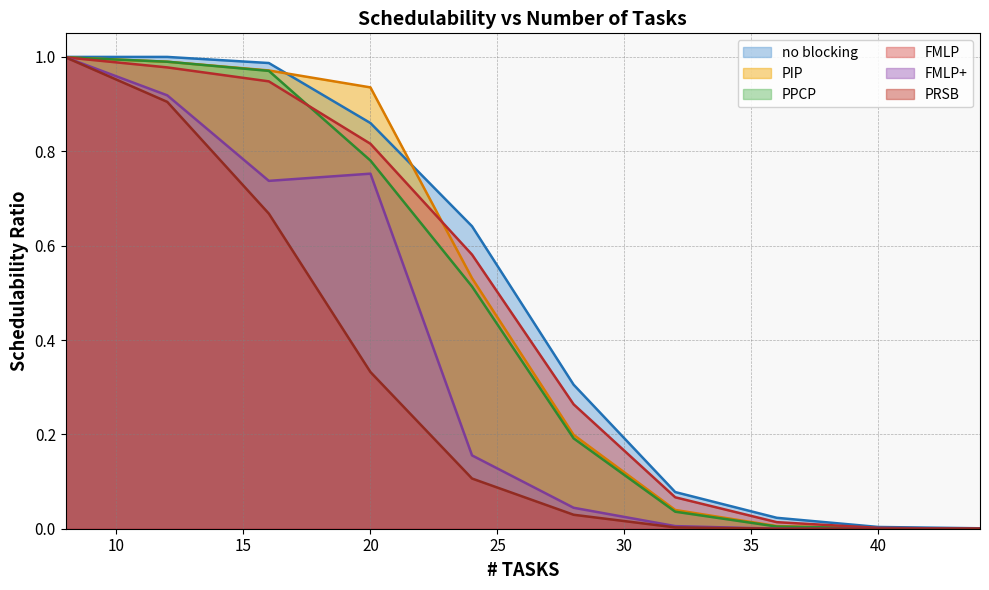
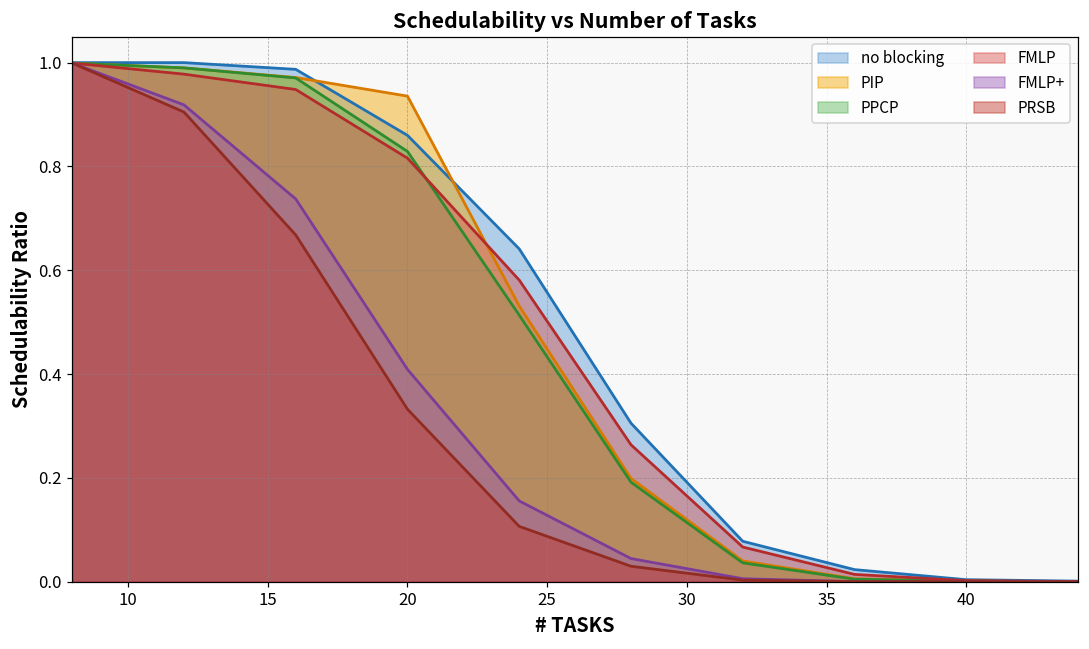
  {
    "no blocking": {
      "20": 0.86
    },
    "PIP": {
      "20": 0.94
    },
    "PPCP": {
-     "20": 0.78
+     "20": 0.83
    },
    "FMLP+": {
-     "20": 0.75
+     "20": 0.41
    }
  }
